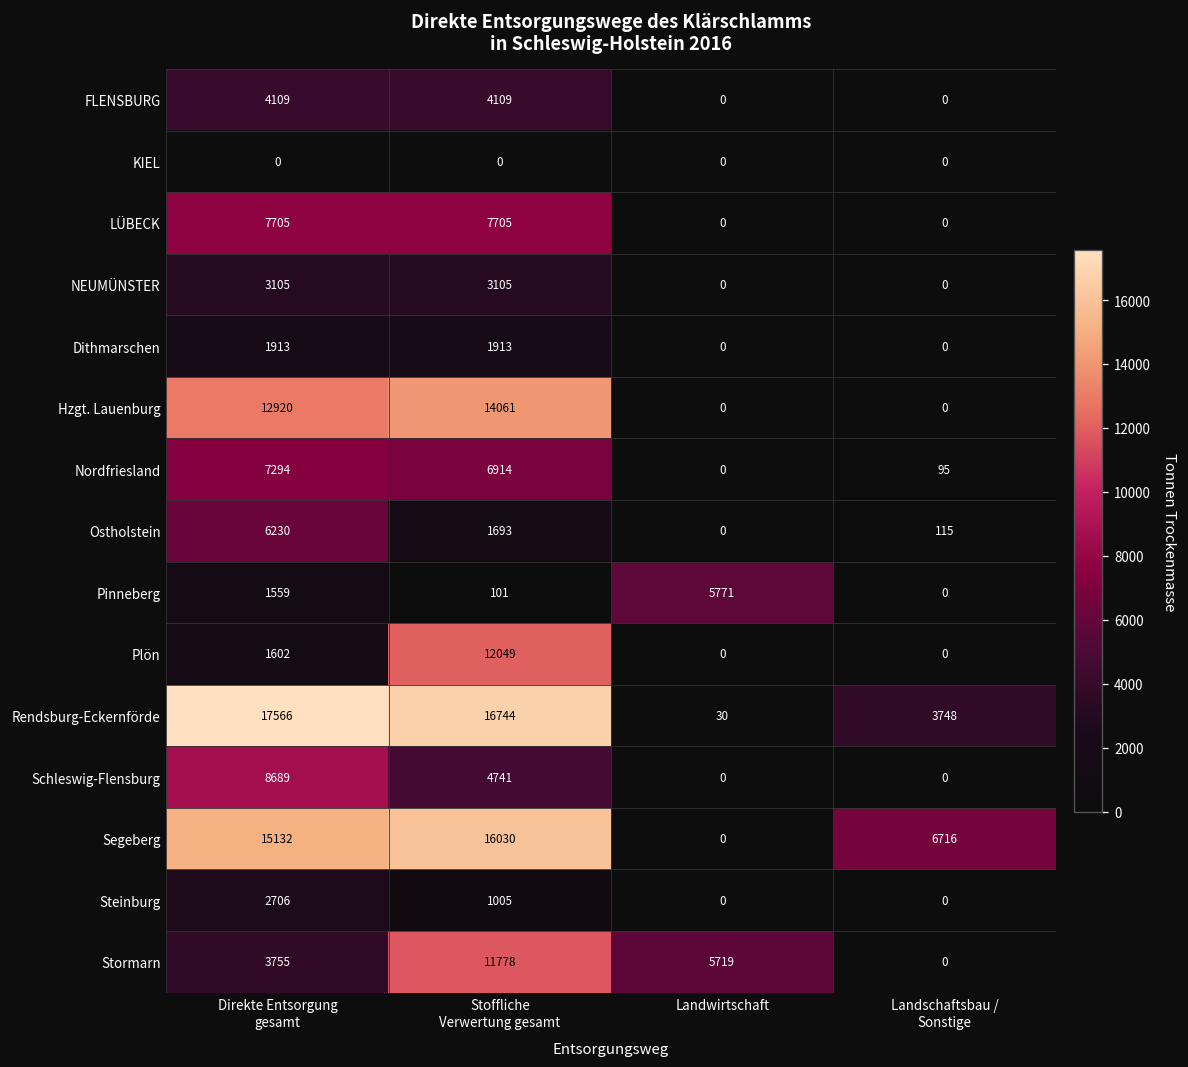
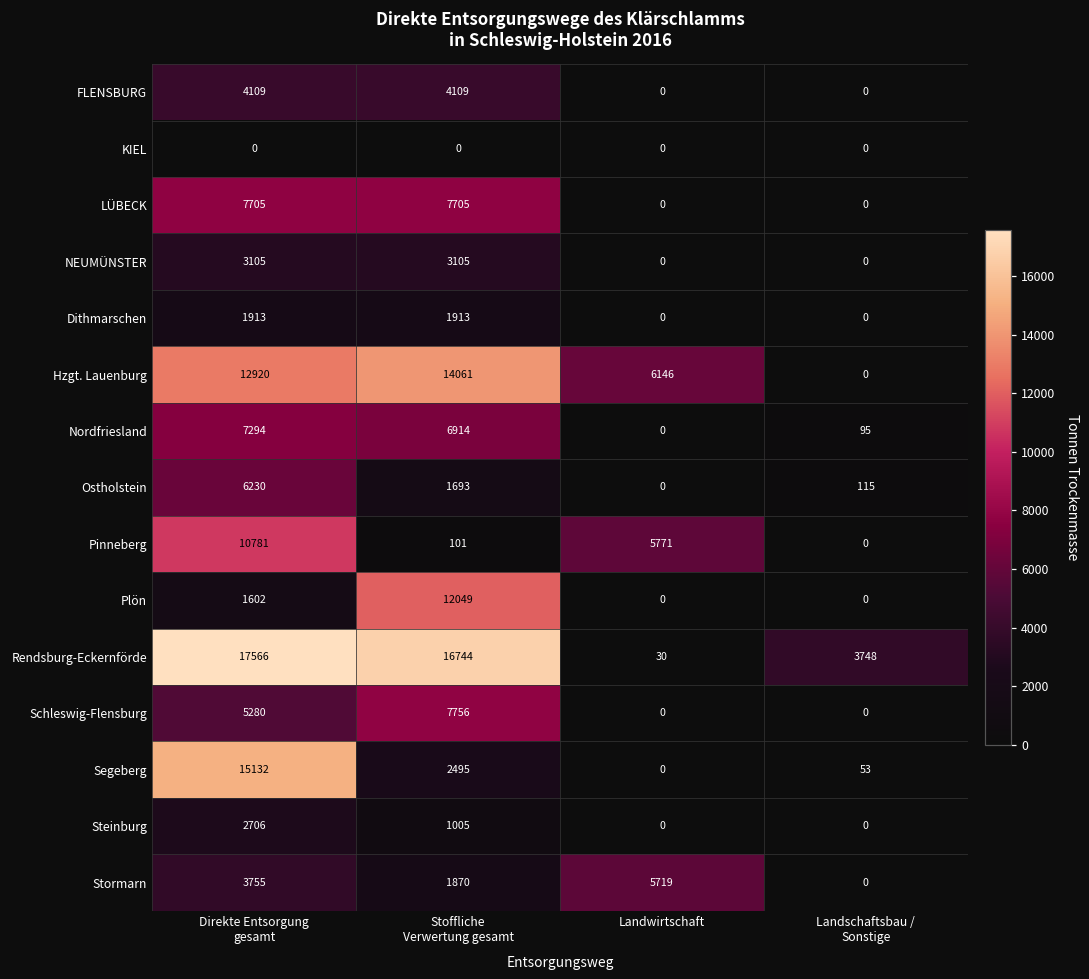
  {
    "FLENSBURG": {
      "Direkte Entsorgung gesamt": 4109,
      "Stoffliche Verwertung gesamt": 4109,
      "Landwirtschaft": 0,
      "Landschaftsbau / Sonstige": 0
    },
    "KIEL": {
      "Direkte Entsorgung gesamt": 0,
      "Stoffliche Verwertung gesamt": 0,
      "Landwirtschaft": 0,
      "Landschaftsbau / Sonstige": 0
    },
    "LÜBECK": {
      "Direkte Entsorgung gesamt": 7705,
      "Stoffliche Verwertung gesamt": 7705,
      "Landwirtschaft": 0,
      "Landschaftsbau / Sonstige": 0
    },
    "NEUMÜNSTER": {
      "Direkte Entsorgung gesamt": 3105,
      "Stoffliche Verwertung gesamt": 3105,
      "Landwirtschaft": 0,
      "Landschaftsbau / Sonstige": 0
    },
    "Dithmarschen": {
      "Direkte Entsorgung gesamt": 1913,
      "Stoffliche Verwertung gesamt": 1913,
      "Landwirtschaft": 0,
      "Landschaftsbau / Sonstige": 0
    },
    "Hzgt. Lauenburg": {
      "Direkte Entsorgung gesamt": 12920,
      "Stoffliche Verwertung gesamt": 14061,
-     "Landwirtschaft": 0,
+     "Landwirtschaft": 6146,
      "Landschaftsbau / Sonstige": 0
    },
    "Nordfriesland": {
      "Direkte Entsorgung gesamt": 7294,
      "Stoffliche Verwertung gesamt": 6914,
      "Landwirtschaft": 0,
      "Landschaftsbau / Sonstige": 95
    },
    "Ostholstein": {
      "Direkte Entsorgung gesamt": 6230,
      "Stoffliche Verwertung gesamt": 1693,
      "Landwirtschaft": 0,
      "Landschaftsbau / Sonstige": 115
    },
    "Pinneberg": {
-     "Direkte Entsorgung gesamt": 1559,
+     "Direkte Entsorgung gesamt": 10781,
      "Stoffliche Verwertung gesamt": 101,
      "Landwirtschaft": 5771,
      "Landschaftsbau / Sonstige": 0
    },
    "Plön": {
      "Direkte Entsorgung gesamt": 1602,
      "Stoffliche Verwertung gesamt": 12049,
      "Landwirtschaft": 0,
      "Landschaftsbau / Sonstige": 0
    },
    "Rendsburg-Eckernförde": {
      "Direkte Entsorgung gesamt": 17566,
      "Stoffliche Verwertung gesamt": 16744,
      "Landwirtschaft": 30,
      "Landschaftsbau / Sonstige": 3748
    },
    "Schleswig-Flensburg": {
-     "Direkte Entsorgung gesamt": 8689,
-     "Stoffliche Verwertung gesamt": 4741,
+     "Direkte Entsorgung gesamt": 5280,
+     "Stoffliche Verwertung gesamt": 7756,
      "Landwirtschaft": 0,
      "Landschaftsbau / Sonstige": 0
    },
    "Segeberg": {
      "Direkte Entsorgung gesamt": 15132,
-     "Stoffliche Verwertung gesamt": 16030,
+     "Stoffliche Verwertung gesamt": 2495,
      "Landwirtschaft": 0,
-     "Landschaftsbau / Sonstige": 6716
+     "Landschaftsbau / Sonstige": 53
    },
    "Steinburg": {
      "Direkte Entsorgung gesamt": 2706,
      "Stoffliche Verwertung gesamt": 1005,
      "Landwirtschaft": 0,
      "Landschaftsbau / Sonstige": 0
    },
    "Stormarn": {
      "Direkte Entsorgung gesamt": 3755,
-     "Stoffliche Verwertung gesamt": 11778,
+     "Stoffliche Verwertung gesamt": 1870,
      "Landwirtschaft": 5719,
      "Landschaftsbau / Sonstige": 0
    }
  }
